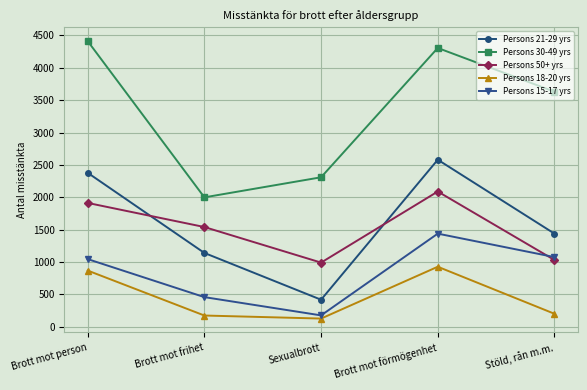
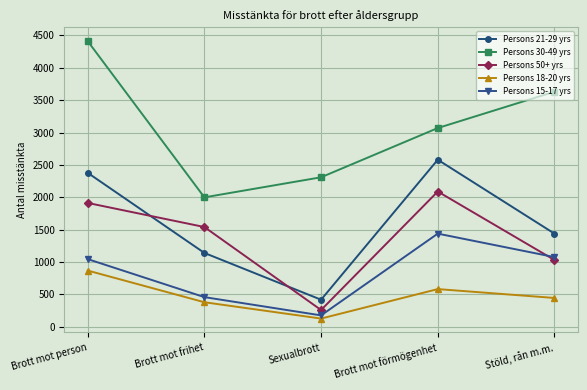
  {
    "Persons 30-49 yrs": {
      "Brott mot person": 4400,
      "Brott mot frihet": 2000,
      "Sexualbrott": 2300,
-     "Brott mot förmögenhet": 4300
+     "Brott mot förmögenhet": 3100
    },
    "Persons 50+ yrs": {
      "Brott mot person": 1900,
      "Brott mot frihet": 1500,
-     "Sexualbrott": 1000,
+     "Sexualbrott": 300,
      "Brott mot förmögenhet": 2100,
      "Stöld, rån m.m.": 1000
    },
    "Persons 18-20 yrs": {
      "Brott mot person": 900,
-     "Brott mot frihet": 200,
+     "Brott mot frihet": 400,
      "Sexualbrott": 100,
-     "Brott mot förmögenhet": 900,
-     "Stöld, rån m.m.": 200
+     "Brott mot förmögenhet": 600,
+     "Stöld, rån m.m.": 400
    }
  }
